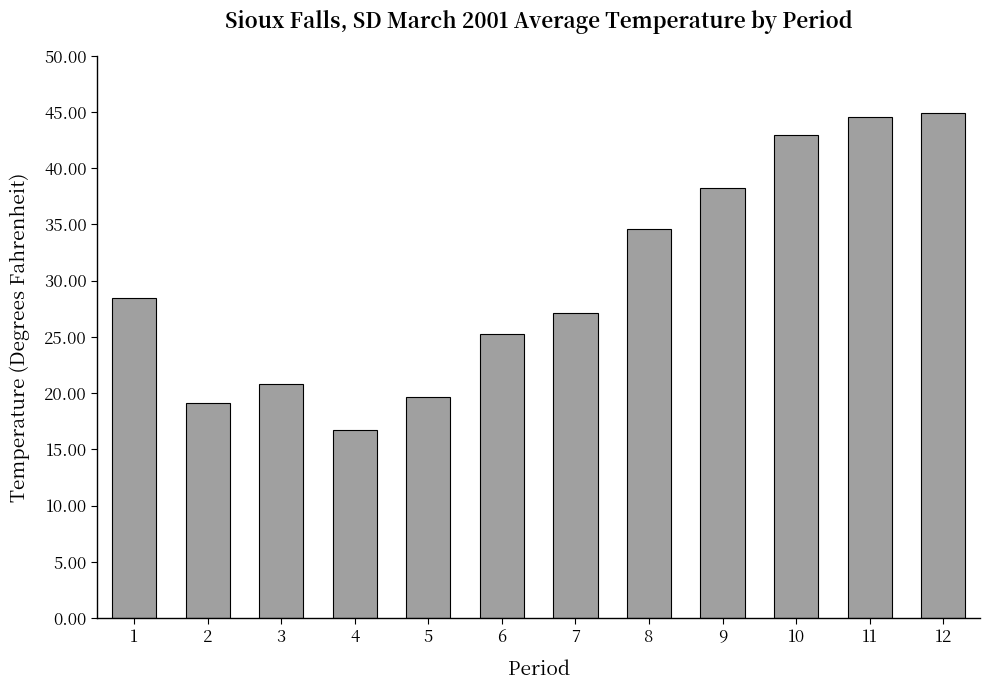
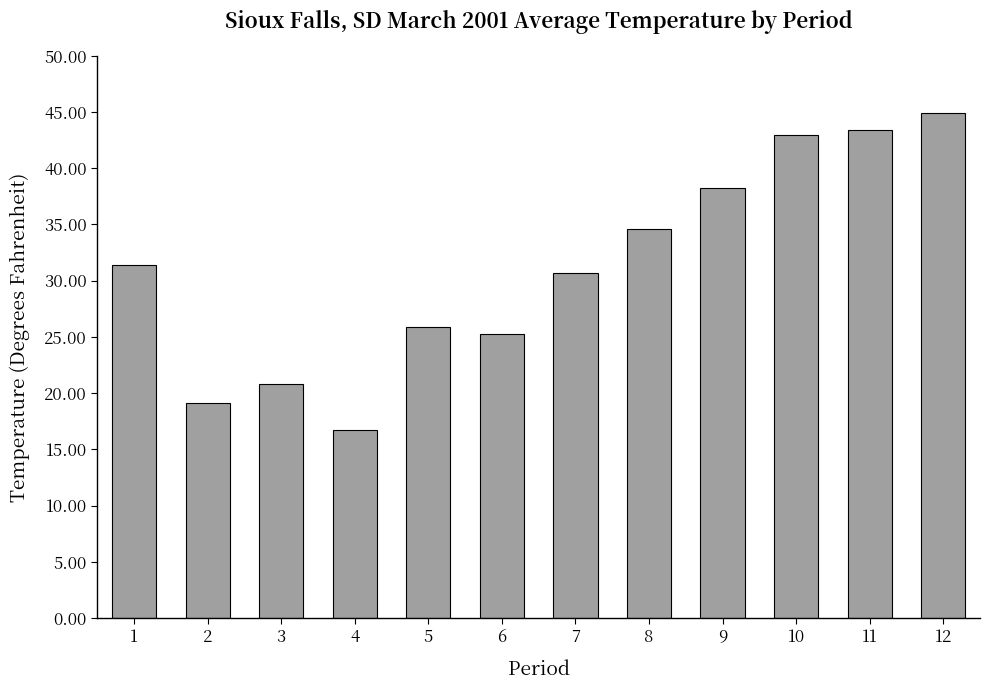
  {
-   "1": 28.5,
+   "1": 31.4,
    "2": 19.1,
    "3": 20.8,
    "4": 16.7,
-   "5": 19.7,
+   "5": 25.9,
    "6": 25.3,
-   "7": 27.1,
+   "7": 30.7,
    "8": 34.6,
    "9": 38.2,
    "10": 43.0,
-   "11": 44.6,
+   "11": 43.4,
    "12": 44.9
  }
